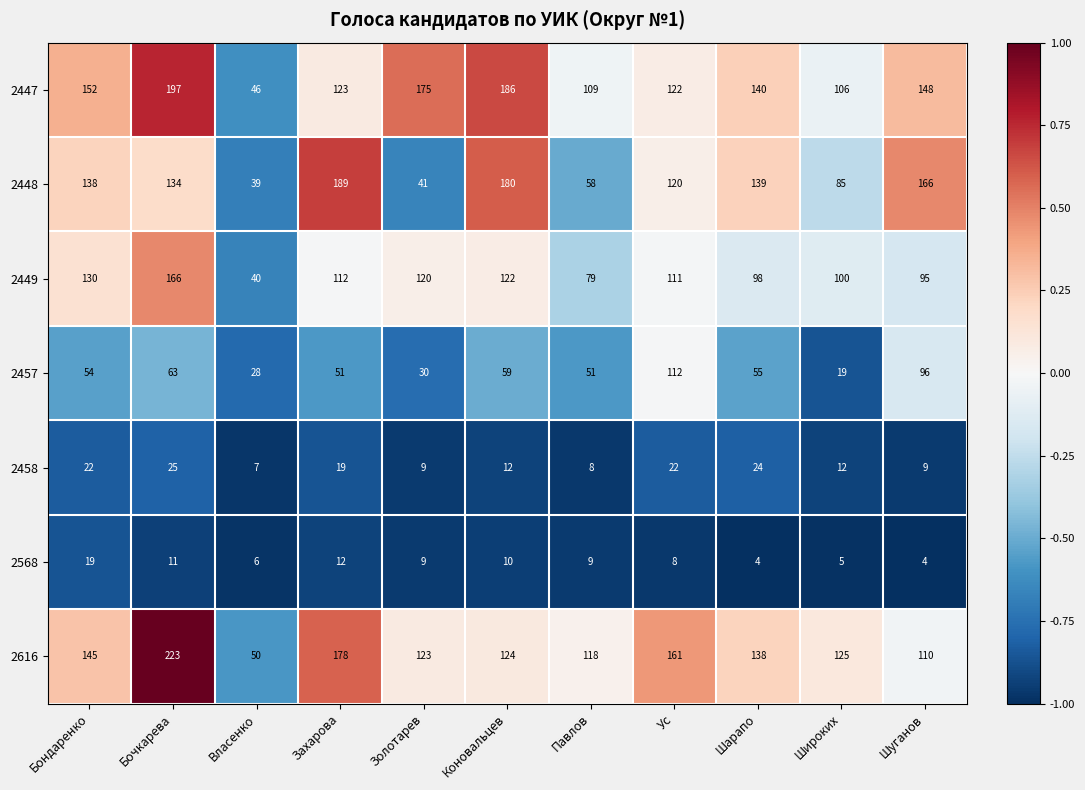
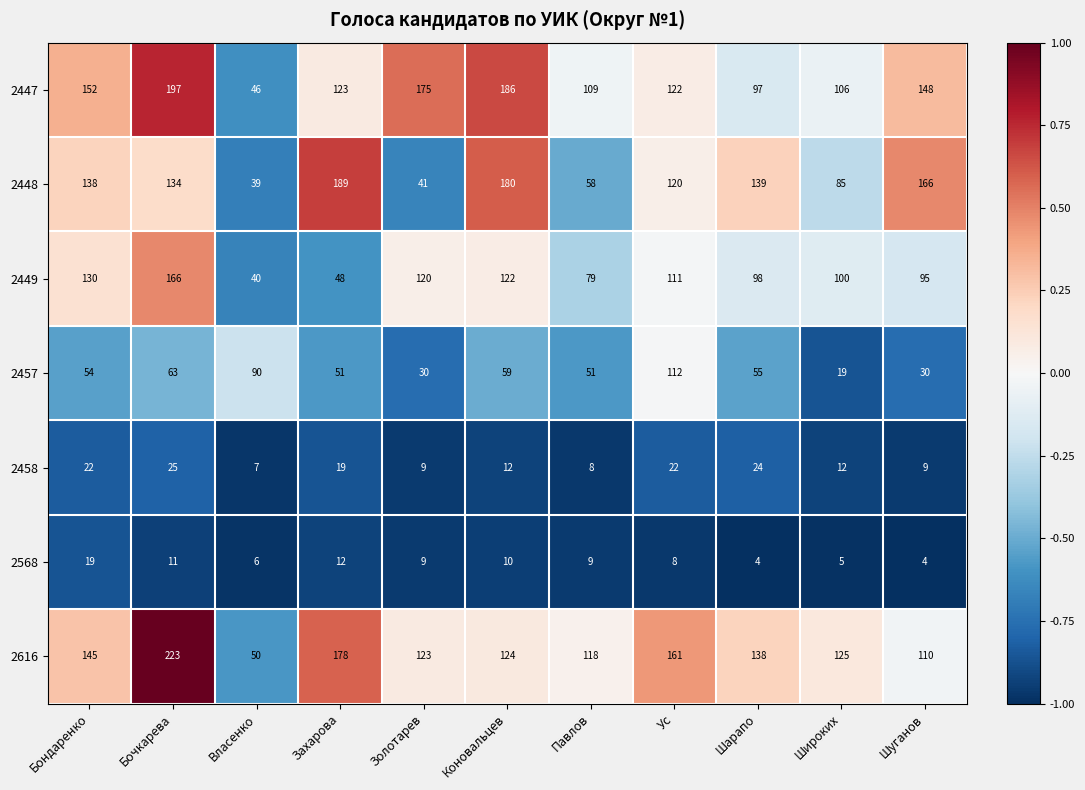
  {
    "2447": {
      "Бондаренко": 152,
      "Бочкарева": 197,
      "Власенко": 46,
      "Захарова": 123,
      "Золотарев": 175,
      "Коновальцев": 186,
      "Павлов": 109,
      "Ус": 122,
-     "Шарапо": 140,
+     "Шарапо": 97,
      "Широких": 106,
      "Шуганов": 148
    },
    "2448": {
      "Бондаренко": 138,
      "Бочкарева": 134,
      "Власенко": 39,
      "Захарова": 189,
      "Золотарев": 41,
      "Коновальцев": 180,
      "Павлов": 58,
      "Ус": 120,
      "Шарапо": 139,
      "Широких": 85,
      "Шуганов": 166
    },
    "2449": {
      "Бондаренко": 130,
      "Бочкарева": 166,
      "Власенко": 40,
-     "Захарова": 112,
+     "Захарова": 48,
      "Золотарев": 120,
      "Коновальцев": 122,
      "Павлов": 79,
      "Ус": 111,
      "Шарапо": 98,
      "Широких": 100,
      "Шуганов": 95
    },
    "2457": {
      "Бондаренко": 54,
      "Бочкарева": 63,
-     "Власенко": 28,
+     "Власенко": 90,
      "Захарова": 51,
      "Золотарев": 30,
      "Коновальцев": 59,
      "Павлов": 51,
      "Ус": 112,
      "Шарапо": 55,
      "Широких": 19,
-     "Шуганов": 96
+     "Шуганов": 30
    },
    "2458": {
      "Бондаренко": 22,
      "Бочкарева": 25,
      "Власенко": 7,
      "Захарова": 19,
      "Золотарев": 9,
      "Коновальцев": 12,
      "Павлов": 8,
      "Ус": 22,
      "Шарапо": 24,
      "Широких": 12,
      "Шуганов": 9
    },
    "2568": {
      "Бондаренко": 19,
      "Бочкарева": 11,
      "Власенко": 6,
      "Захарова": 12,
      "Золотарев": 9,
      "Коновальцев": 10,
      "Павлов": 9,
      "Ус": 8,
      "Шарапо": 4,
      "Широких": 5,
      "Шуганов": 4
    },
    "2616": {
      "Бондаренко": 145,
      "Бочкарева": 223,
      "Власенко": 50,
      "Захарова": 178,
      "Золотарев": 123,
      "Коновальцев": 124,
      "Павлов": 118,
      "Ус": 161,
      "Шарапо": 138,
      "Широких": 125,
      "Шуганов": 110
    }
  }
